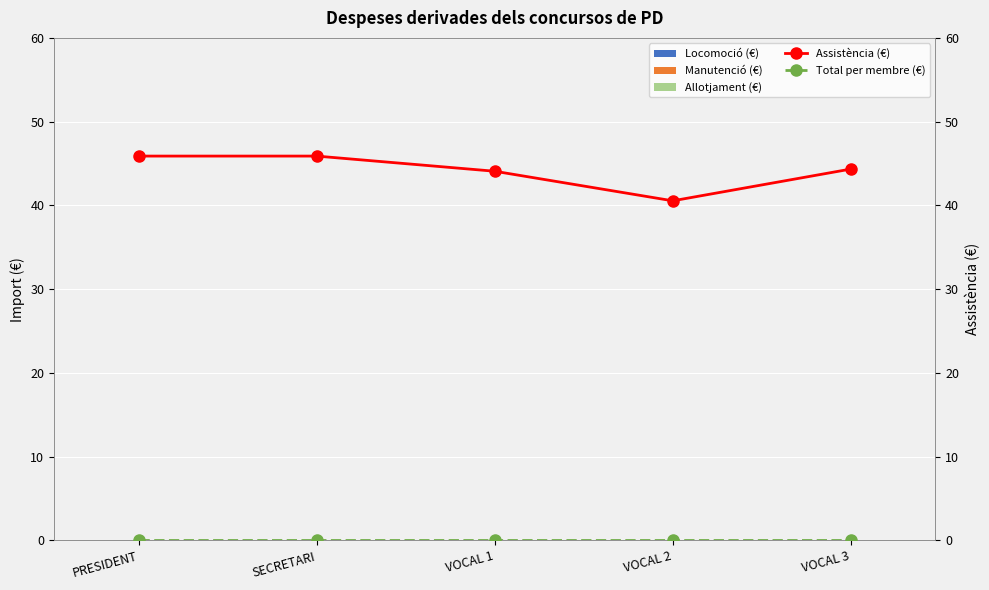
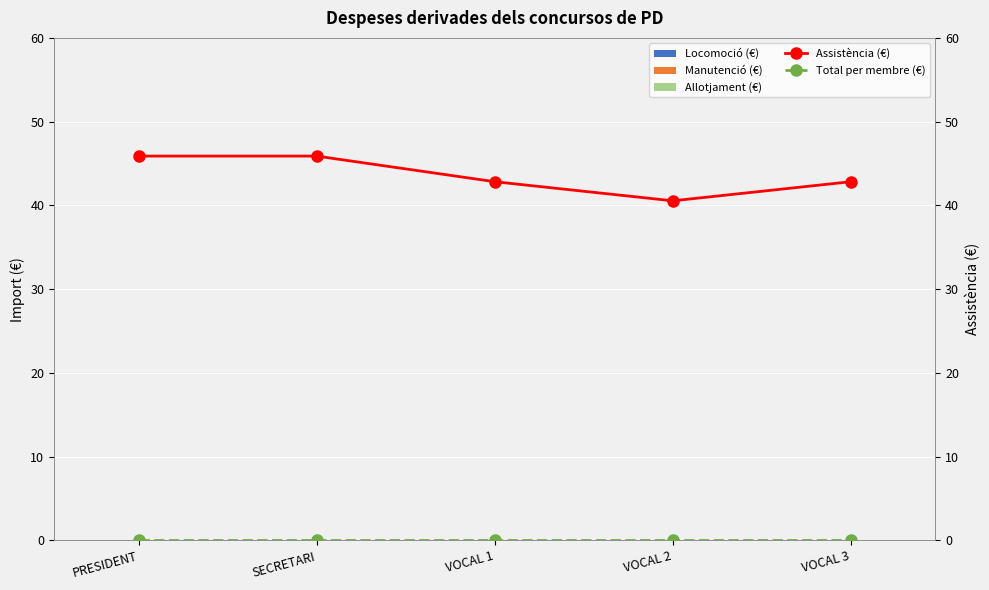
  {
    "Assistència (€)": {
      "PRESIDENT": 46,
      "SECRETARI": 46,
-     "VOCAL 1": 44,
+     "VOCAL 1": 43,
      "VOCAL 2": 41,
-     "VOCAL 3": 44
+     "VOCAL 3": 43
    },
    "Total per membre (€)": {
      "PRESIDENT": 0,
      "SECRETARI": 0,
      "VOCAL 1": 0,
      "VOCAL 2": 0,
      "VOCAL 3": 0
    }
  }
